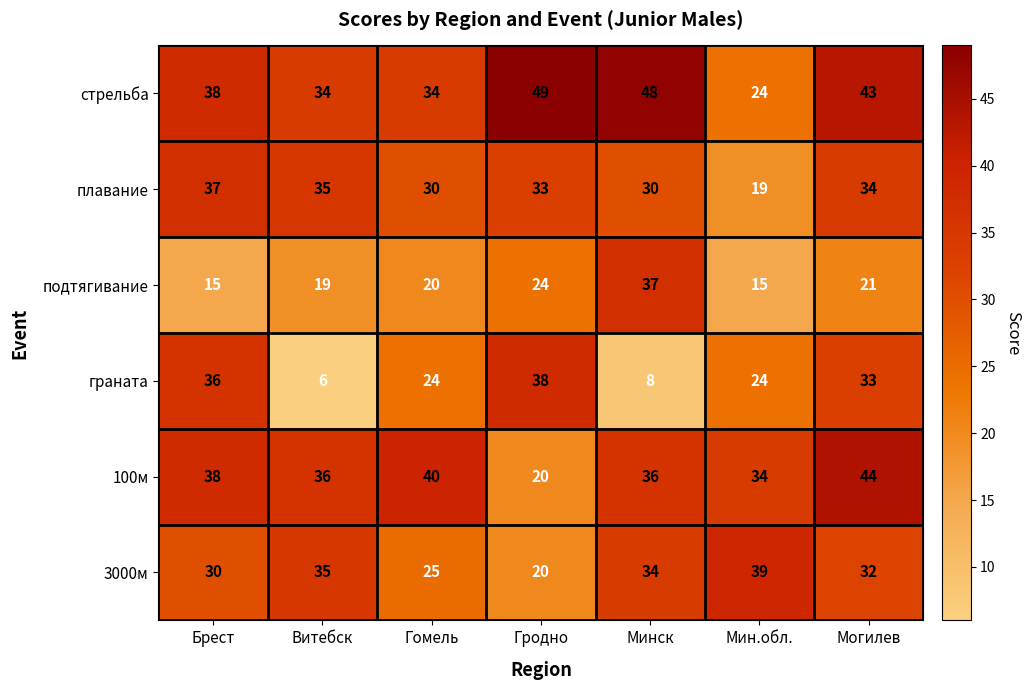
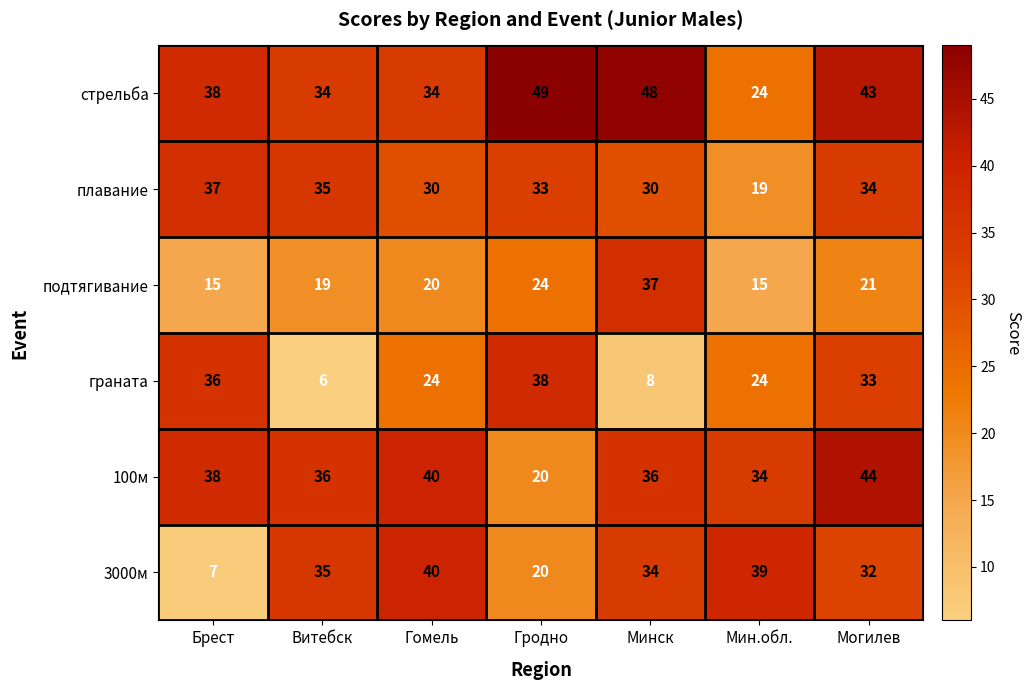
  {
    "стрельба": {
      "Брест": 38,
      "Витебск": 34,
      "Гомель": 34,
      "Гродно": 49,
      "Минск": 48,
      "Мин.обл.": 24,
      "Могилев": 43
    },
    "плавание": {
      "Брест": 37,
      "Витебск": 35,
      "Гомель": 30,
      "Гродно": 33,
      "Минск": 30,
      "Мин.обл.": 19,
      "Могилев": 34
    },
    "подтягивание": {
      "Брест": 15,
      "Витебск": 19,
      "Гомель": 20,
      "Гродно": 24,
      "Минск": 37,
      "Мин.обл.": 15,
      "Могилев": 21
    },
    "граната": {
      "Брест": 36,
      "Витебск": 6,
      "Гомель": 24,
      "Гродно": 38,
      "Минск": 8,
      "Мин.обл.": 24,
      "Могилев": 33
    },
    "100м": {
      "Брест": 38,
      "Витебск": 36,
      "Гомель": 40,
      "Гродно": 20,
      "Минск": 36,
      "Мин.обл.": 34,
      "Могилев": 44
    },
    "3000м": {
-     "Брест": 30,
+     "Брест": 7,
      "Витебск": 35,
-     "Гомель": 25,
+     "Гомель": 40,
      "Гродно": 20,
      "Минск": 34,
      "Мин.обл.": 39,
      "Могилев": 32
    }
  }
